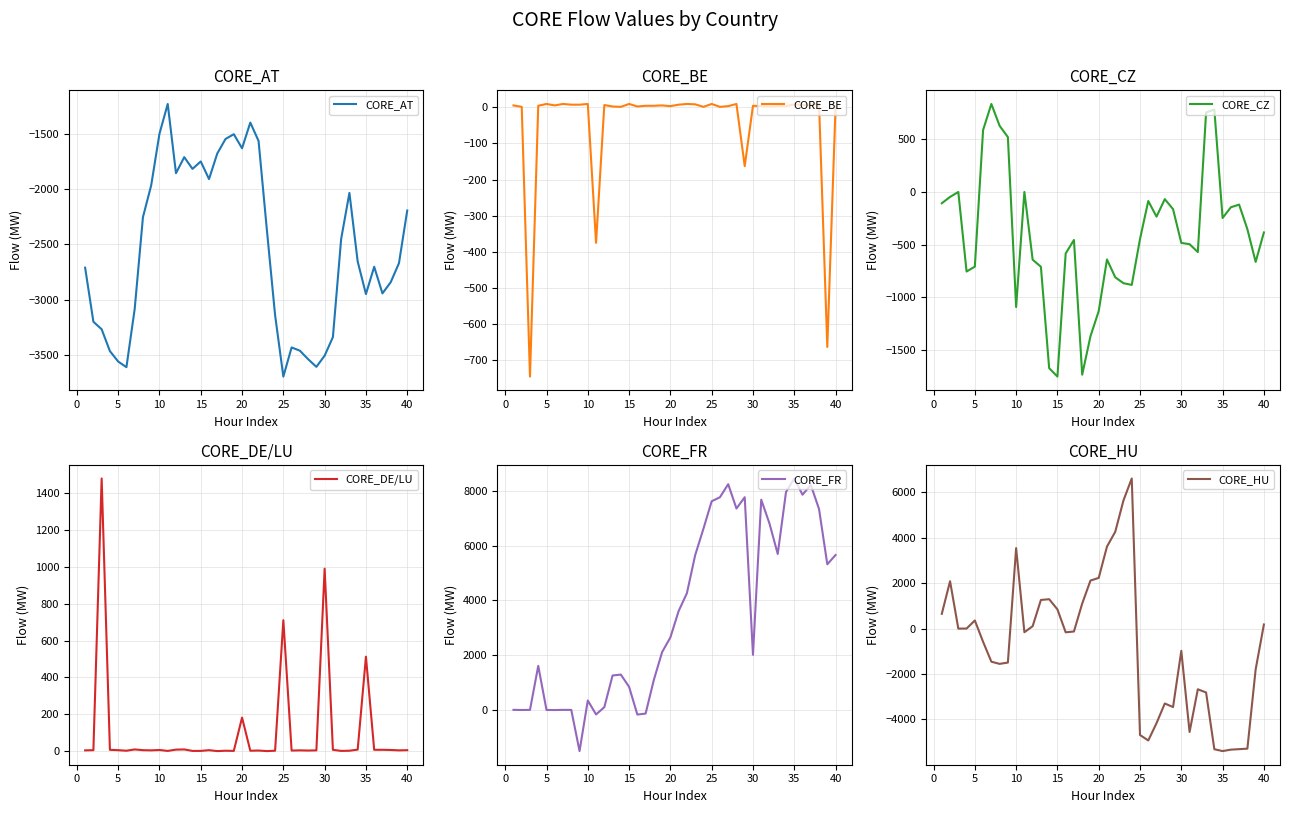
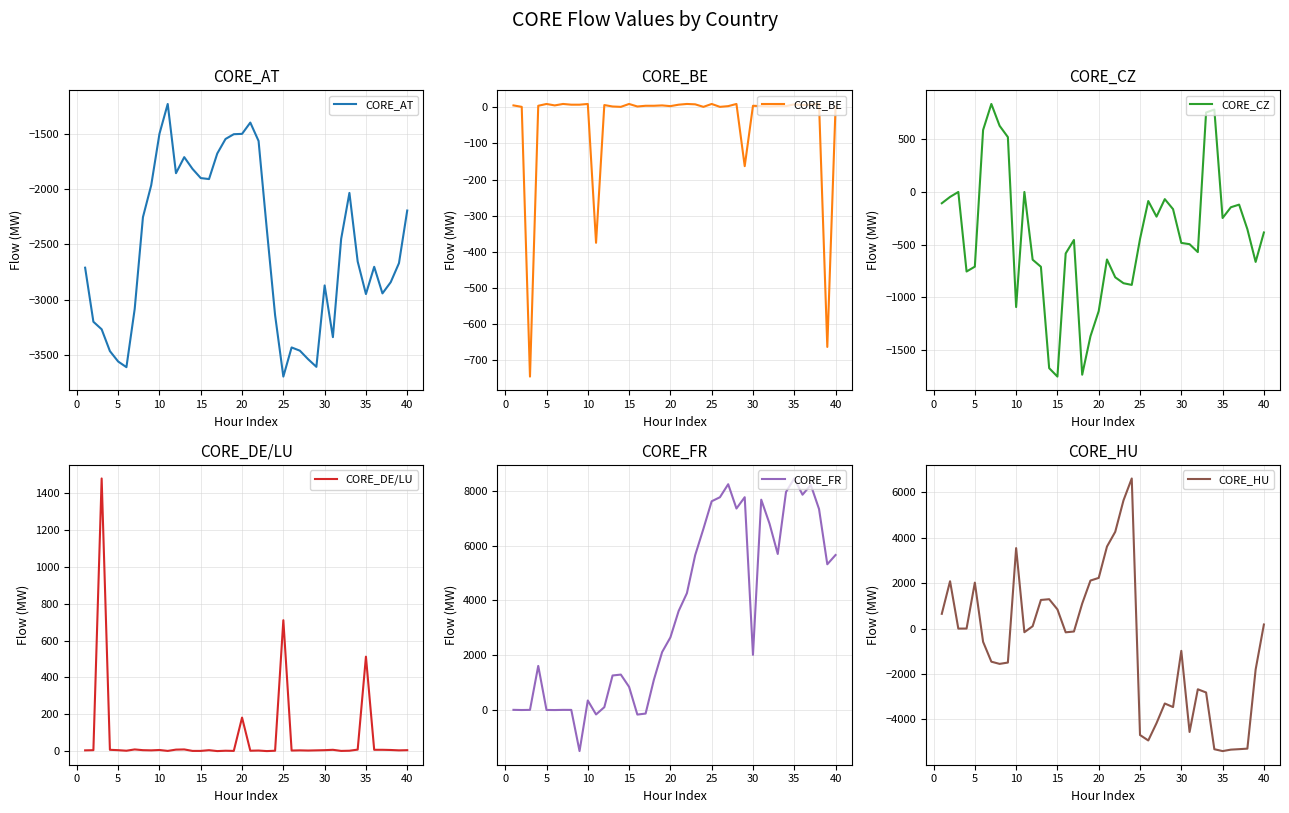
  {
    "CORE_AT": {
      "5": -3560,
      "10": -1500,
-     "15": -1750,
-     "20": -1630,
+     "15": -1900,
+     "20": -1500,
      "25": -3690,
-     "30": -3500,
+     "30": -2870,
      "35": -2950,
      "40": -2190
    },
    "CORE_BE": {
      "5": 10,
      "10": 10,
      "15": 10,
      "20": 0,
      "25": 10,
      "30": 0
    },
    "CORE_CZ": {
      "5": -710,
      "10": -1090,
      "15": -1750,
      "20": -1130,
      "25": -450,
      "30": -480,
      "35": -250,
      "40": -380
    },
    "CORE_DE/LU": {
      "5": 10,
      "10": 10,
      "15": 0,
      "20": 180,
      "25": 710,
-     "30": 990,
+     "30": 10,
      "35": 510,
      "40": 10
    },
    "CORE_FR": {
      "5": 0,
      "10": 400,
      "15": 800,
      "20": 2700,
      "25": 7600,
      "30": 2000,
      "40": 5700
    },
    "CORE_HU": {
-     "5": 400,
+     "5": 2000,
      "10": 3500,
      "15": 800,
      "20": 2200,
      "25": -4700,
      "30": -1000,
      "35": -5400,
      "40": 200
    }
  }
